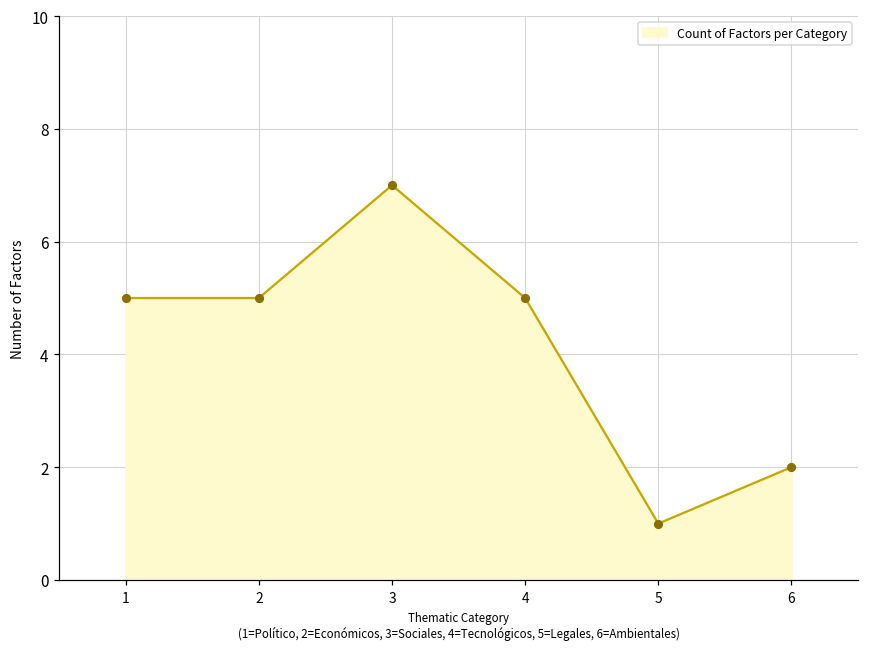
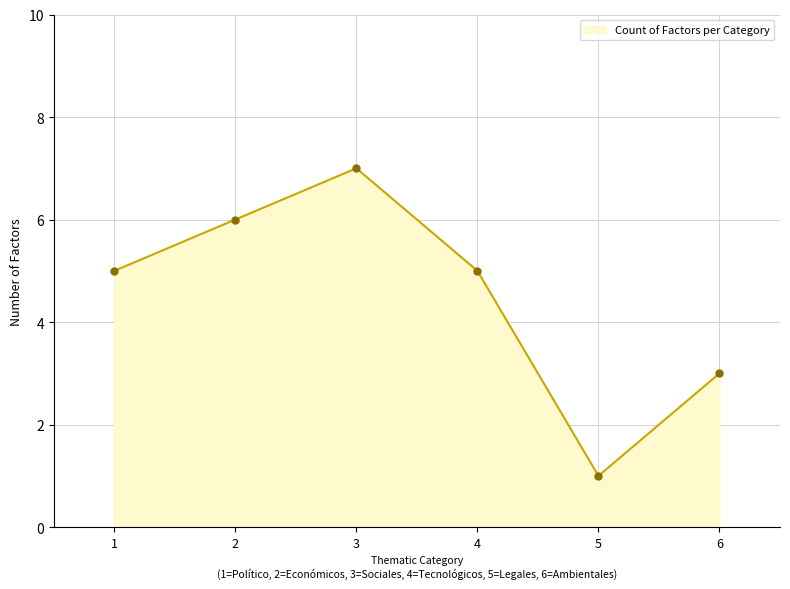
  {
    "1": 5,
-   "2": 5,
+   "2": 6,
    "3": 7,
    "4": 5,
    "5": 1,
-   "6": 2
+   "6": 3
  }
